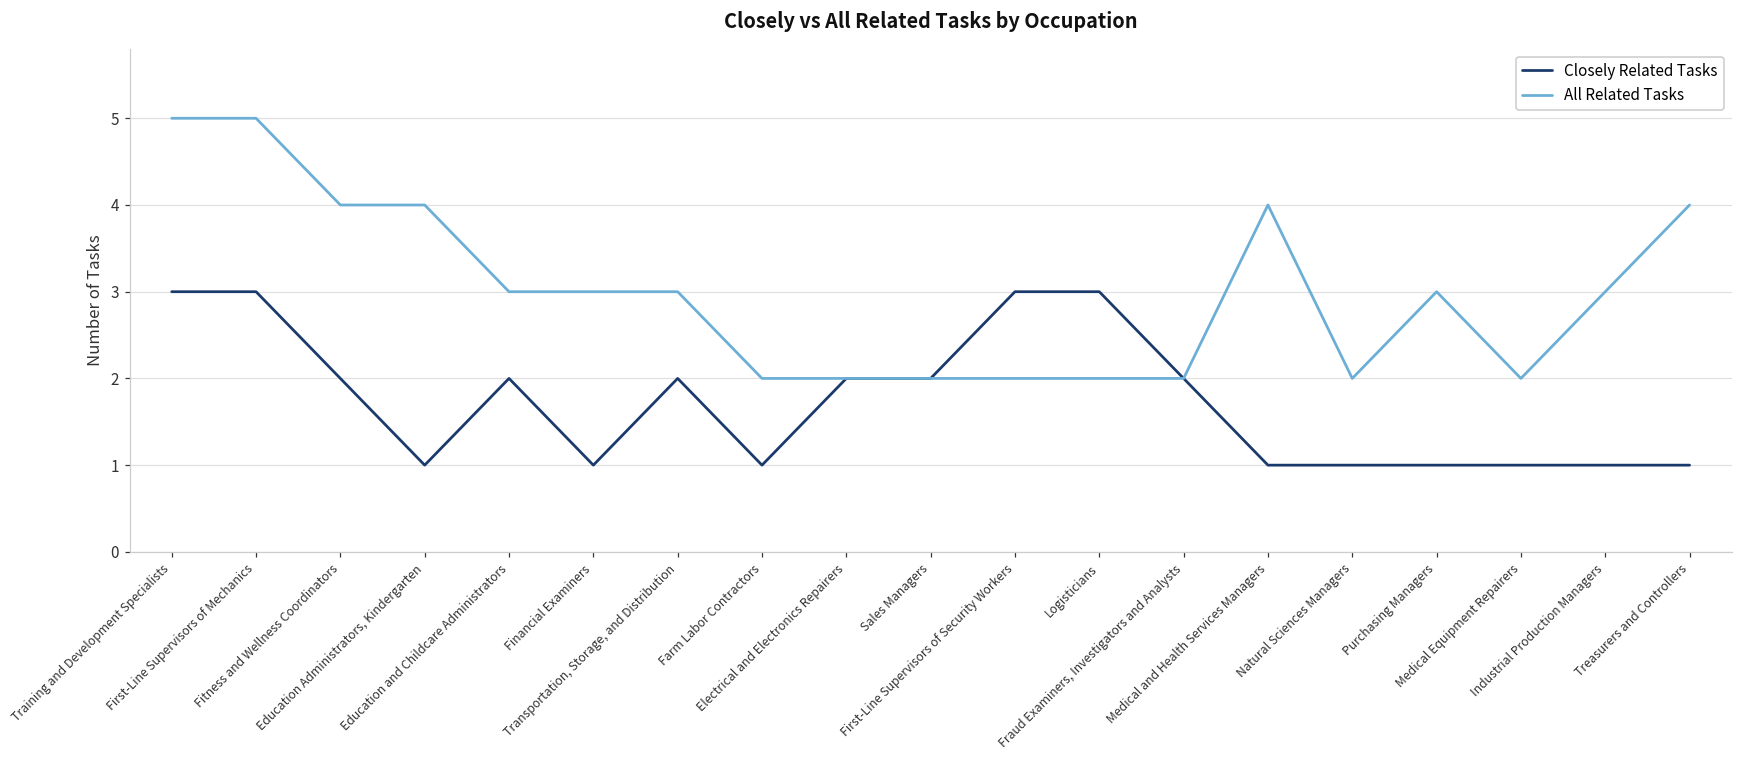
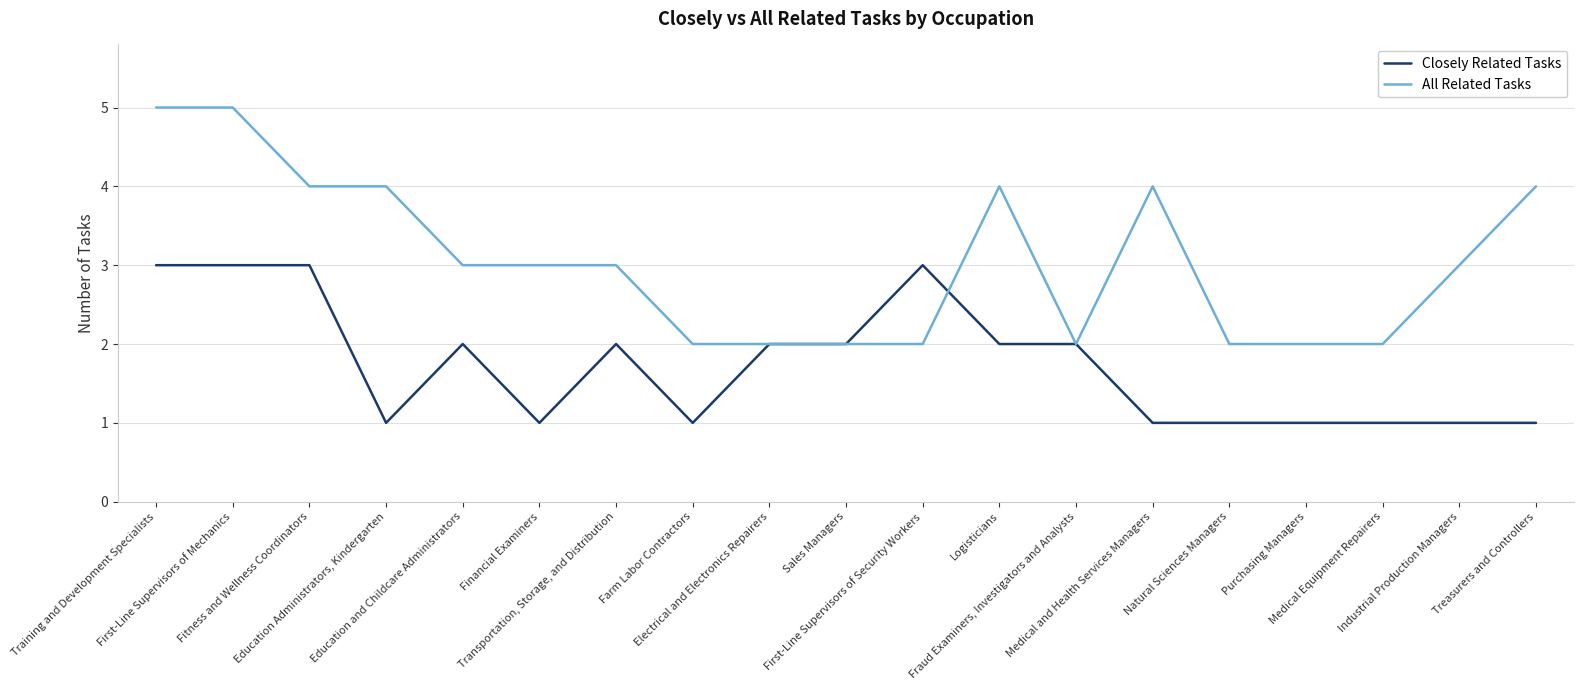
  {
    "Closely Related Tasks": {
      "Training and Development Specialists": 3,
      "First-Line Supervisors of Mechanics": 3,
-     "Fitness and Wellness Coordinators": 2,
+     "Fitness and Wellness Coordinators": 3,
      "Education Administrators, Kindergarten": 1,
      "Education and Childcare Administrators": 2,
      "Financial Examiners": 1,
      "Transportation, Storage, and Distribution": 2,
      "Farm Labor Contractors": 1,
      "First-Line Supervisors of Security Workers": 3,
-     "Logisticians": 3,
+     "Logisticians": 2,
      "Medical and Health Services Managers": 1,
      "Natural Sciences Managers": 1,
      "Purchasing Managers": 1,
      "Medical Equipment Repairers": 1,
      "Industrial Production Managers": 1,
      "Treasurers and Controllers": 1
    },
    "All Related Tasks": {
      "Training and Development Specialists": 5,
      "First-Line Supervisors of Mechanics": 5,
      "Fitness and Wellness Coordinators": 4,
      "Education Administrators, Kindergarten": 4,
      "Education and Childcare Administrators": 3,
      "Financial Examiners": 3,
      "Transportation, Storage, and Distribution": 3,
      "Farm Labor Contractors": 2,
      "First-Line Supervisors of Security Workers": 2,
-     "Logisticians": 2,
+     "Logisticians": 4,
      "Medical and Health Services Managers": 4,
      "Natural Sciences Managers": 2,
-     "Purchasing Managers": 3,
+     "Purchasing Managers": 2,
      "Medical Equipment Repairers": 2,
      "Industrial Production Managers": 3,
      "Treasurers and Controllers": 4
    }
  }
